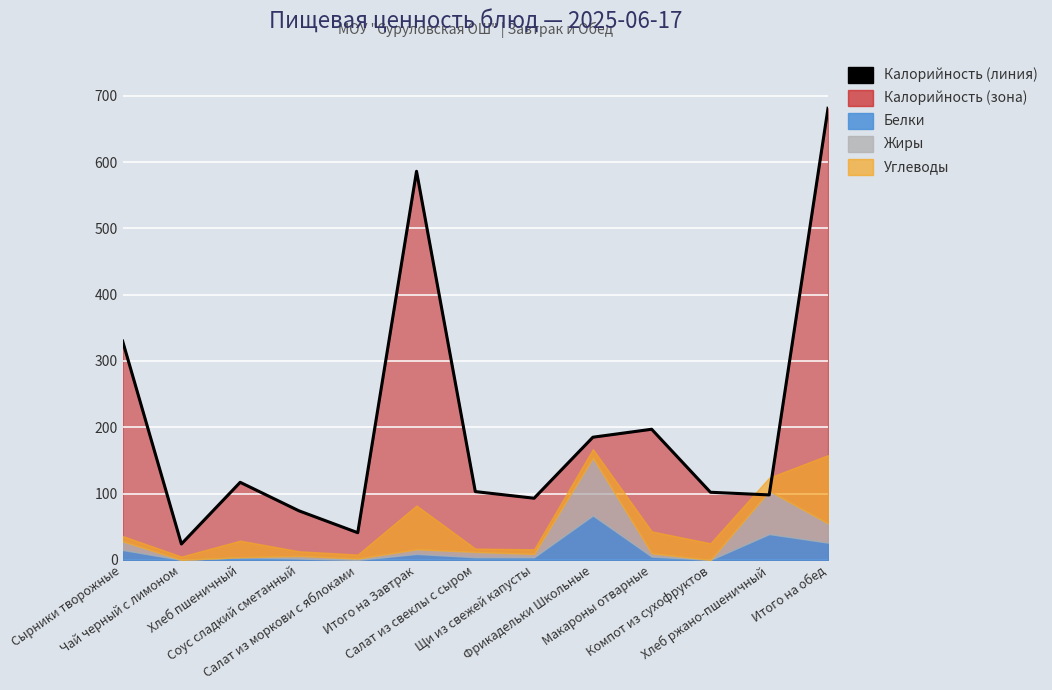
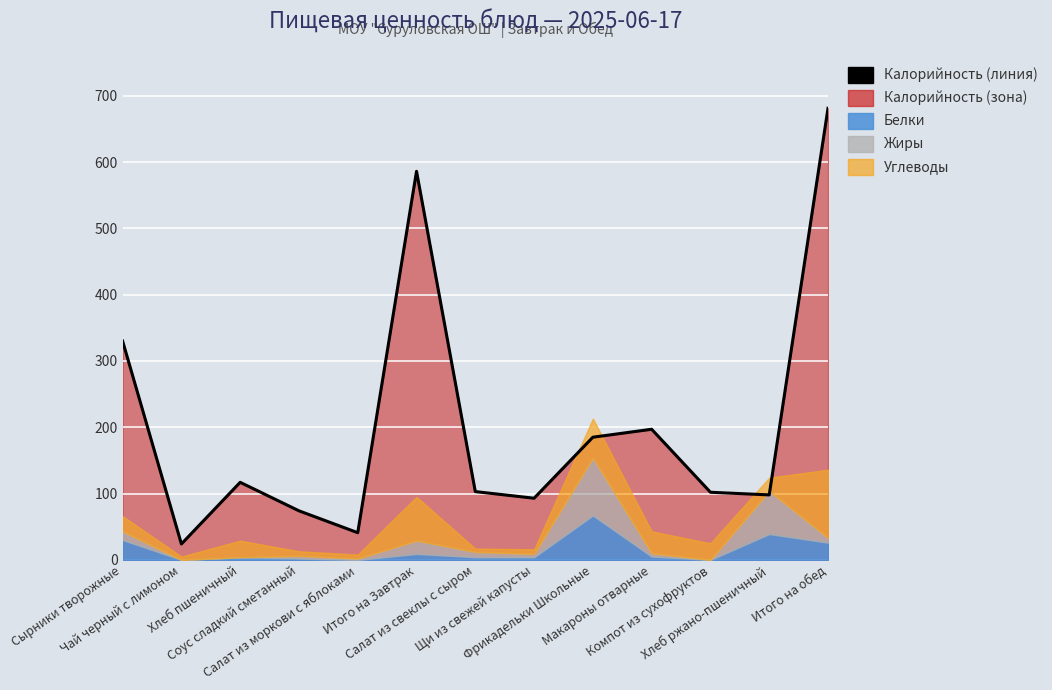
  {
    "Белки": {
-     "Сырники творожные": 20,
+     "Сырники творожные": 30,
      "Итого на Завтрак": 10,
      "Салат из свеклы с сыром": 0,
      "Щи из свежей капусты": 0,
      "Фрикадельки Школьные": 70,
      "Макароны отварные": 10,
      "Хлеб ржано-пшеничный": 40,
      "Итого на обед": 30
    },
    "Жиры": {
      "Сырники творожные": 10,
      "Соус сладкий сметанный": 0,
-     "Итого на Завтрак": 10,
+     "Итого на Завтрак": 20,
      "Салат из свеклы с сыром": 10,
      "Щи из свежей капусты": 10,
      "Фрикадельки Школьные": 90,
      "Макароны отварные": 10,
      "Хлеб ржано-пшеничный": 70,
-     "Итого на обед": 30
+     "Итого на обед": 10
    },
    "Углеводы": {
-     "Сырники творожные": 10,
+     "Сырники творожные": 20,
      "Чай черный с лимоном": 10,
      "Хлеб пшеничный": 30,
      "Соус сладкий сметанный": 10,
      "Салат из моркови с яблоками": 10,
      "Итого на Завтрак": 70,
      "Салат из свеклы с сыром": 10,
      "Щи из свежей капусты": 10,
-     "Фрикадельки Школьные": 10,
+     "Фрикадельки Школьные": 60,
      "Макароны отварные": 30,
      "Компот из сухофруктов": 30,
      "Хлеб ржано-пшеничный": 20,
      "Итого на обед": 100
    }
  }
